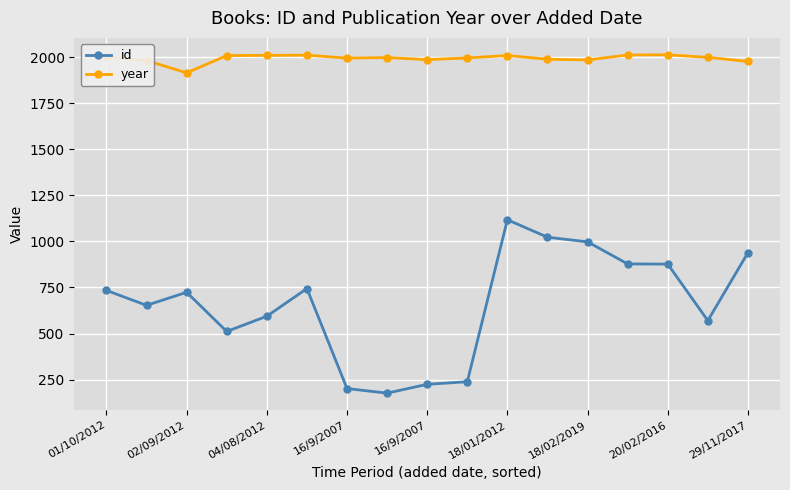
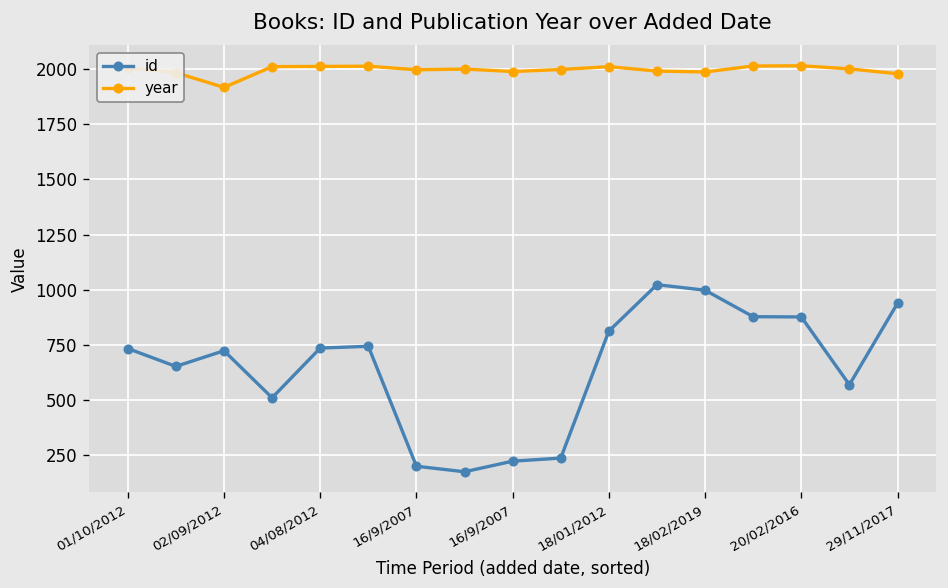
  {
    "id": {
      "02/09/2012": 720,
-     "04/08/2012": 590,
-     "18/01/2012": 1120
+     "04/08/2012": 740,
+     "18/01/2012": 810
    },
    "year": {
      "02/09/2012": 1920,
      "04/08/2012": 2010,
      "18/01/2012": 2010
    }
  }
